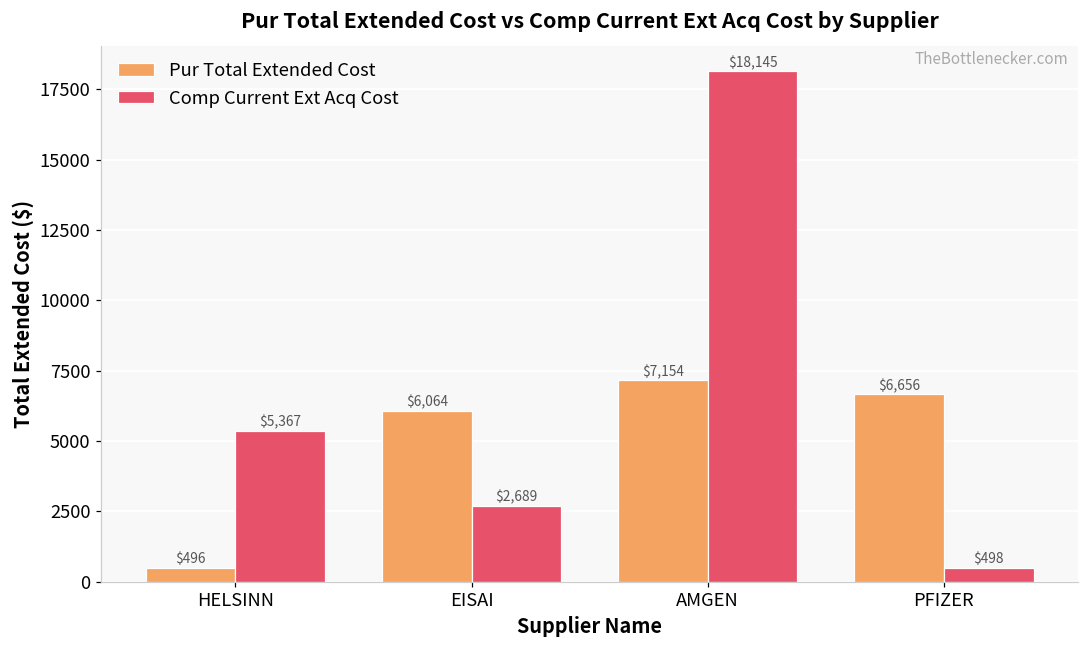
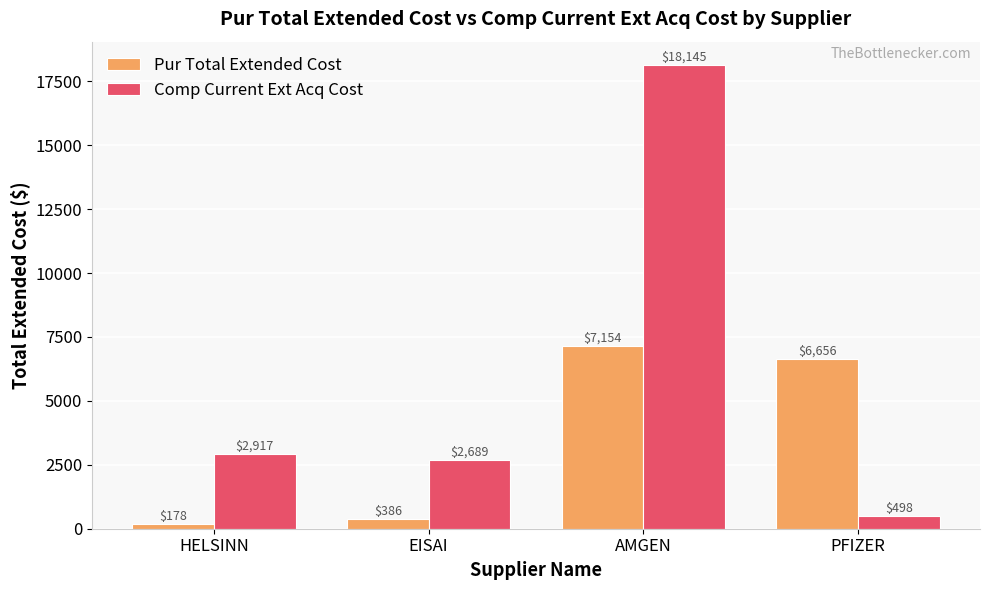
  {
    "Pur Total Extended Cost": {
-     "HELSINN": "$496",
-     "EISAI": "$6,064",
+     "HELSINN": "$178",
+     "EISAI": "$386",
      "AMGEN": "$7,154",
      "PFIZER": "$6,656"
    },
    "Comp Current Ext Acq Cost": {
-     "HELSINN": "$5,367",
+     "HELSINN": "$2,917",
      "EISAI": "$2,689",
      "AMGEN": "$18,145",
      "PFIZER": "$498"
    }
  }
